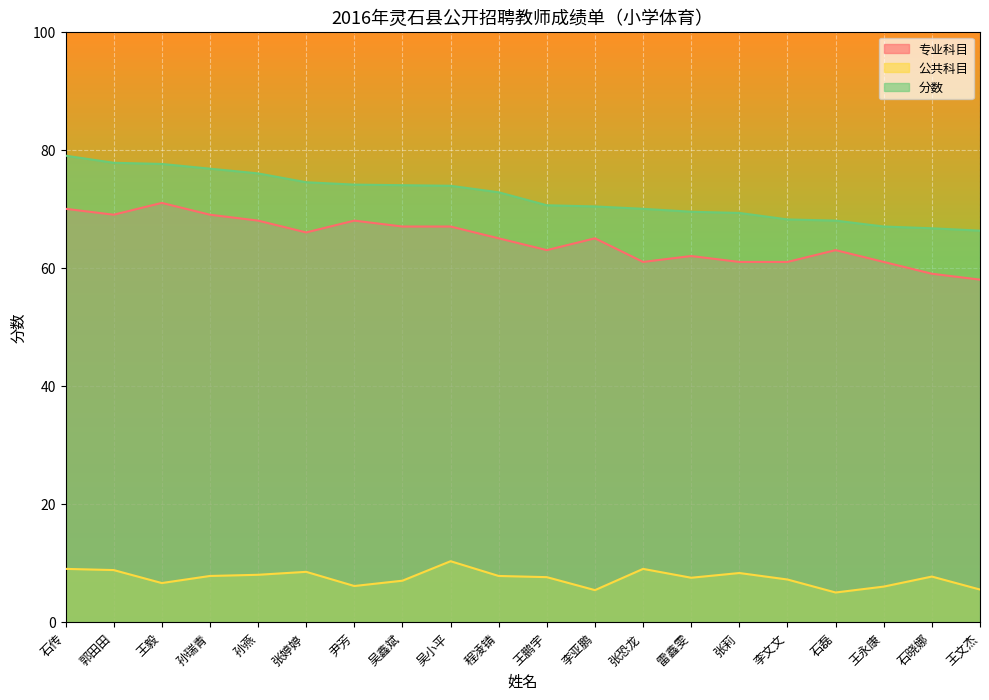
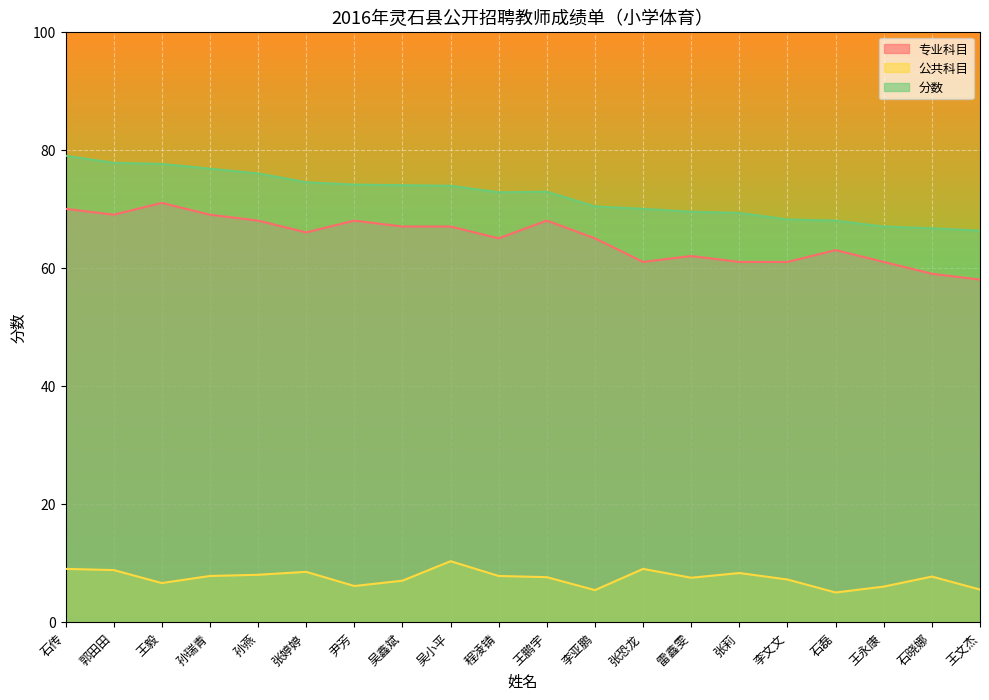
  {
    "专业科目": {
      "石传": 70,
      "郭田田": 69,
      "王毅": 71,
      "孙瑞青": 69,
      "孙燕": 68,
      "张婷婷": 66,
      "尹芳": 68,
      "吴鑫斌": 67,
      "吴小平": 67,
      "程凌锖": 65,
-     "王鹏宇": 63,
+     "王鹏宇": 68,
      "李亚鹏": 65,
      "张恐龙": 61,
      "雷鑫雯": 62,
      "张莉": 61,
      "李文文": 61,
      "石磊": 63,
      "王永康": 61,
      "石晓娜": 59,
      "王文杰": 58
    },
    "公共科目": {
      "石传": 9,
      "郭田田": 9,
      "王毅": 7,
      "孙瑞青": 8,
      "孙燕": 8,
      "张婷婷": 9,
      "尹芳": 6,
      "吴鑫斌": 7,
      "吴小平": 10,
      "程凌锖": 8,
      "王鹏宇": 8,
      "李亚鹏": 5,
      "张恐龙": 9,
      "雷鑫雯": 8,
      "张莉": 8,
      "李文文": 7,
      "石磊": 5,
      "王永康": 6,
      "石晓娜": 8,
      "王文杰": 6
    },
    "分数": {
      "石传": 79,
      "郭田田": 78,
      "王毅": 78,
      "孙瑞青": 77,
      "孙燕": 76,
      "张婷婷": 75,
      "尹芳": 74,
      "吴鑫斌": 74,
      "吴小平": 74,
      "程凌锖": 73,
-     "王鹏宇": 71,
+     "王鹏宇": 73,
      "李亚鹏": 70,
      "张恐龙": 70,
      "雷鑫雯": 70,
      "张莉": 69,
      "李文文": 68,
      "石磊": 68,
      "王永康": 67,
      "石晓娜": 67,
      "王文杰": 66
    }
  }
